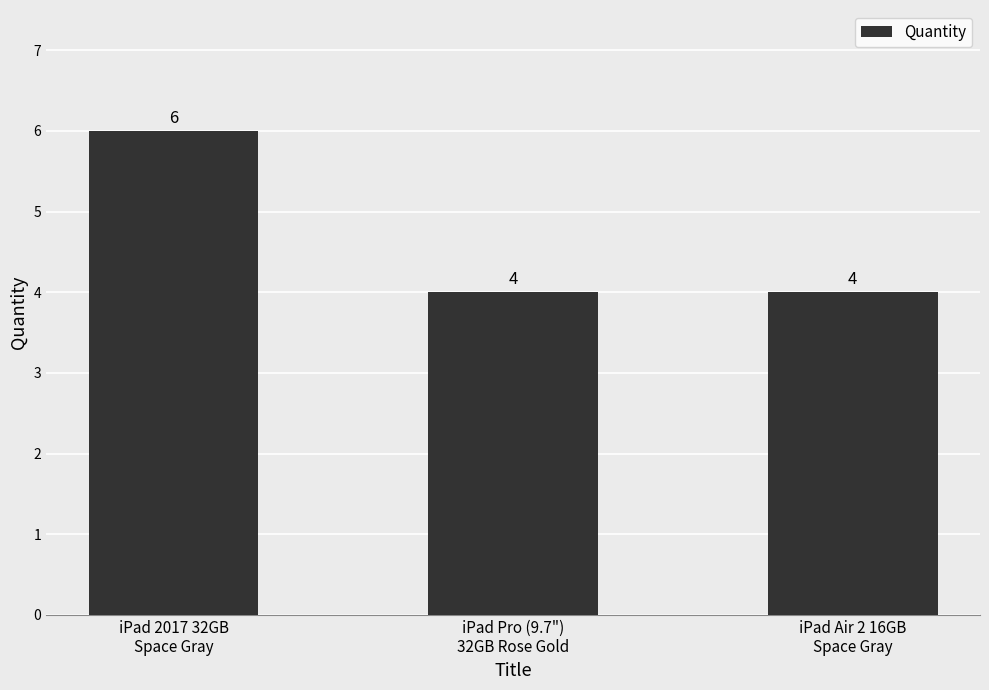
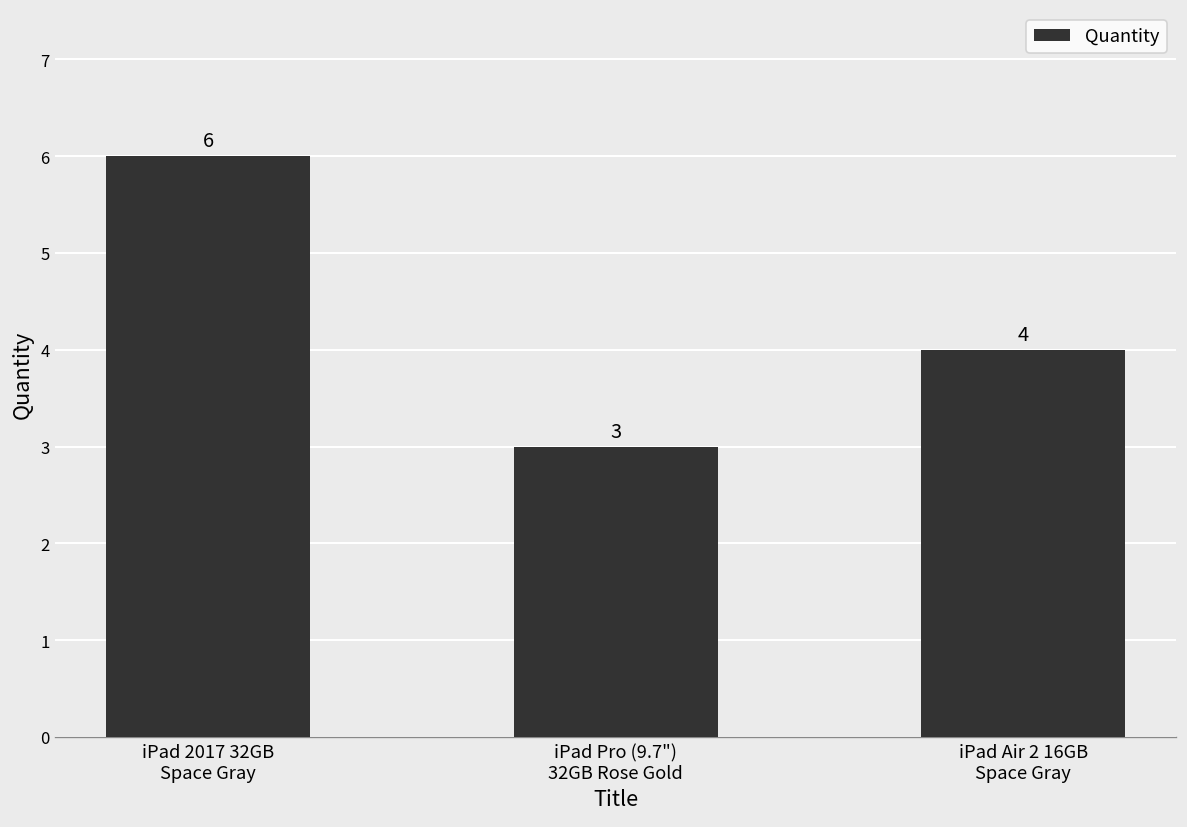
  {
    "iPad 2017 32GB Space Gray": 6,
-   "iPad Pro (9.7\") 32GB Rose Gold": 4,
+   "iPad Pro (9.7\") 32GB Rose Gold": 3,
    "iPad Air 2 16GB Space Gray": 4
  }
